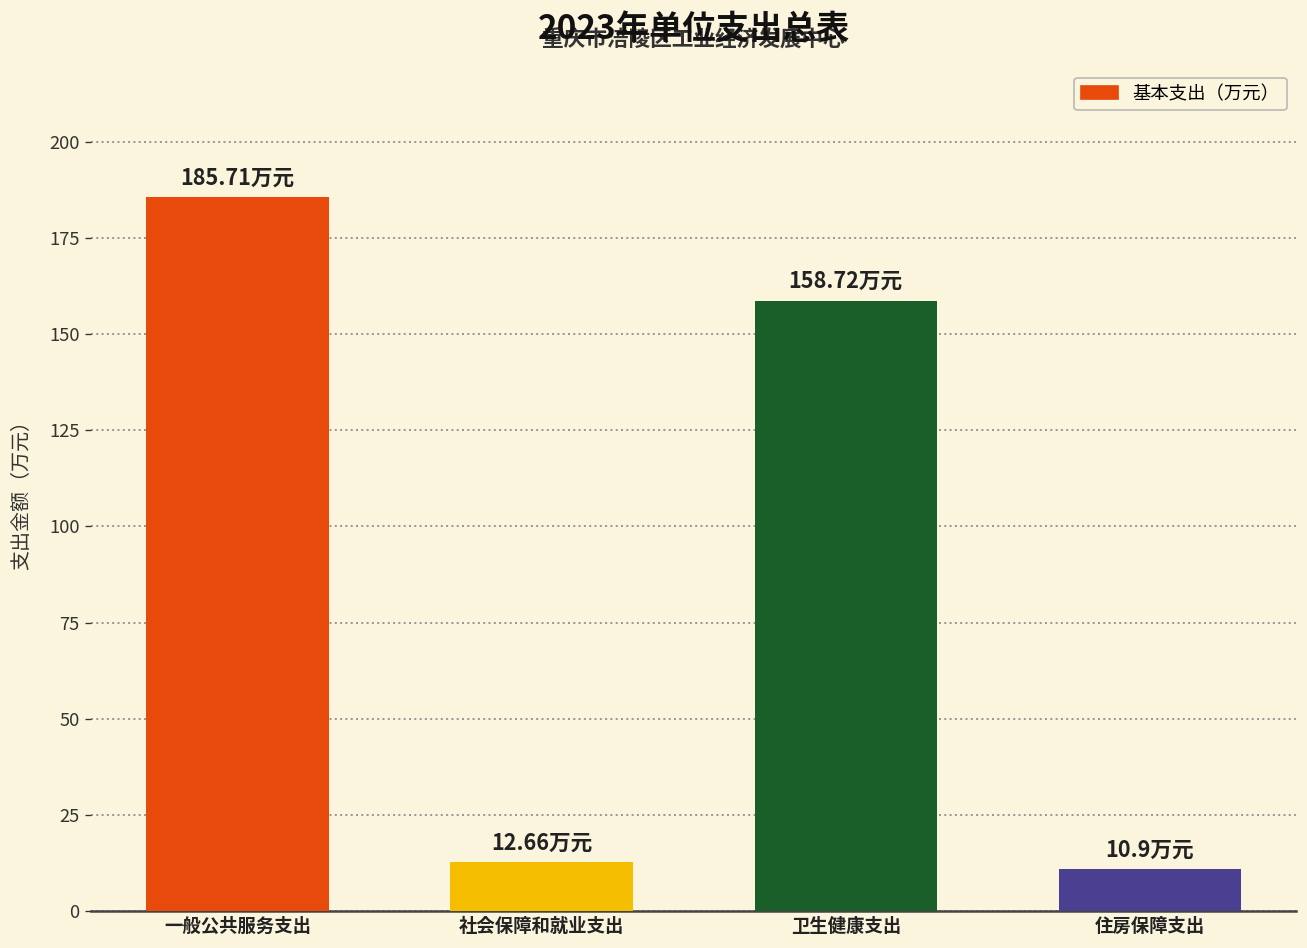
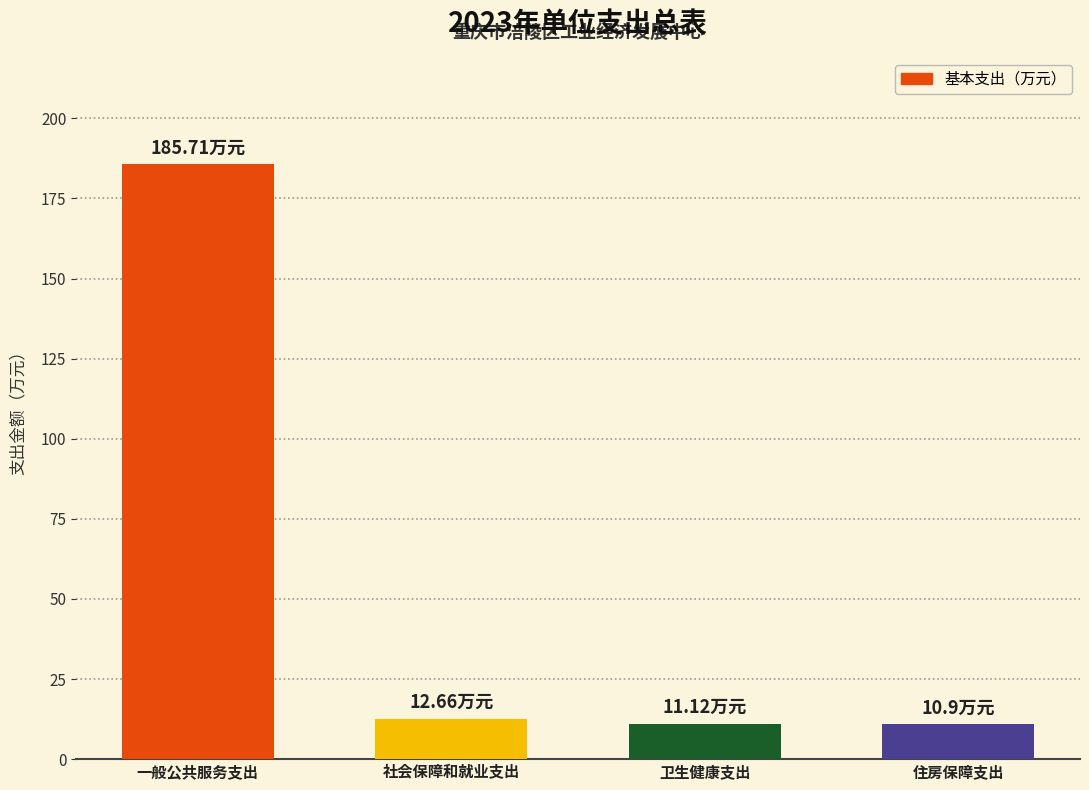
  {
    "一般公共服务支出": 185.71,
    "社会保障和就业支出": 12.66,
-   "卫生健康支出": 158.72,
+   "卫生健康支出": 11.12,
    "住房保障支出": 10.9
  }
